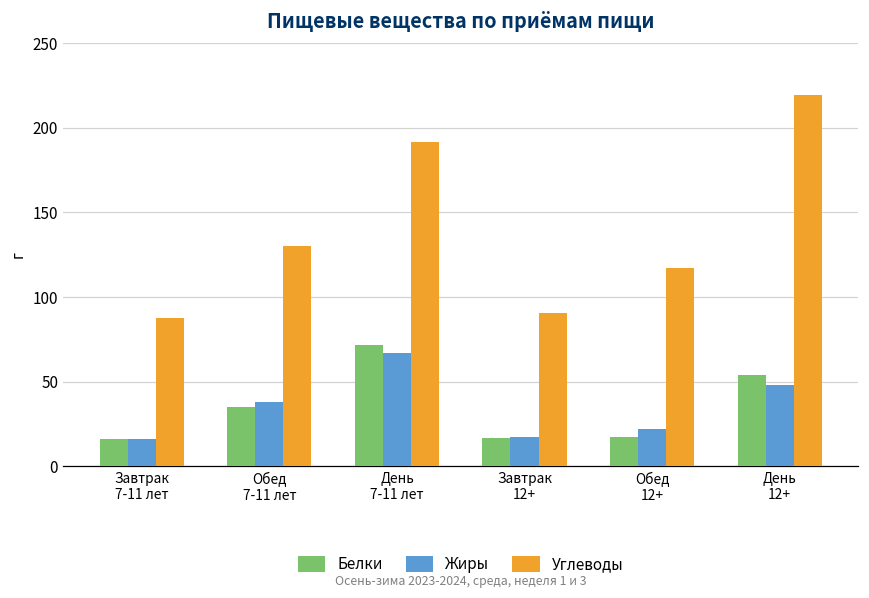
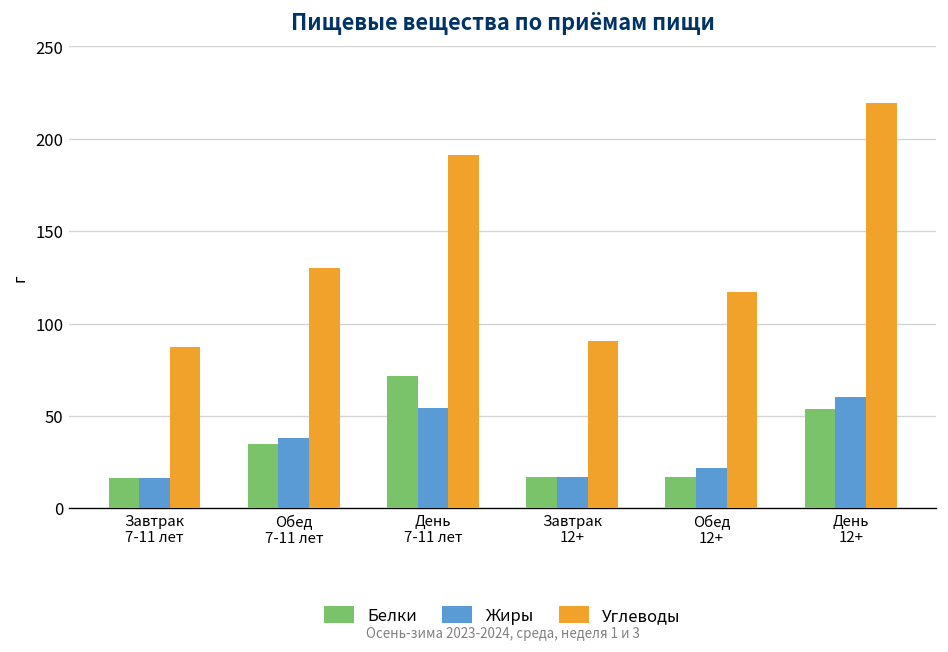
  {
    "Белки": {
      "Завтрак 7-11 лет": 16,
      "Обед 7-11 лет": 35,
      "День 7-11 лет": 72,
      "Завтрак 12+": 17,
      "Обед 12+": 17,
      "День 12+": 54
    },
    "Жиры": {
      "Завтрак 7-11 лет": 16,
      "Обед 7-11 лет": 38,
-     "День 7-11 лет": 67,
+     "День 7-11 лет": 54,
      "Завтрак 12+": 17,
      "Обед 12+": 22,
-     "День 12+": 48
+     "День 12+": 60
    },
    "Углеводы": {
      "Завтрак 7-11 лет": 87,
      "Обед 7-11 лет": 130,
      "День 7-11 лет": 191,
      "Завтрак 12+": 91,
      "Обед 12+": 117,
      "День 12+": 219
    }
  }
